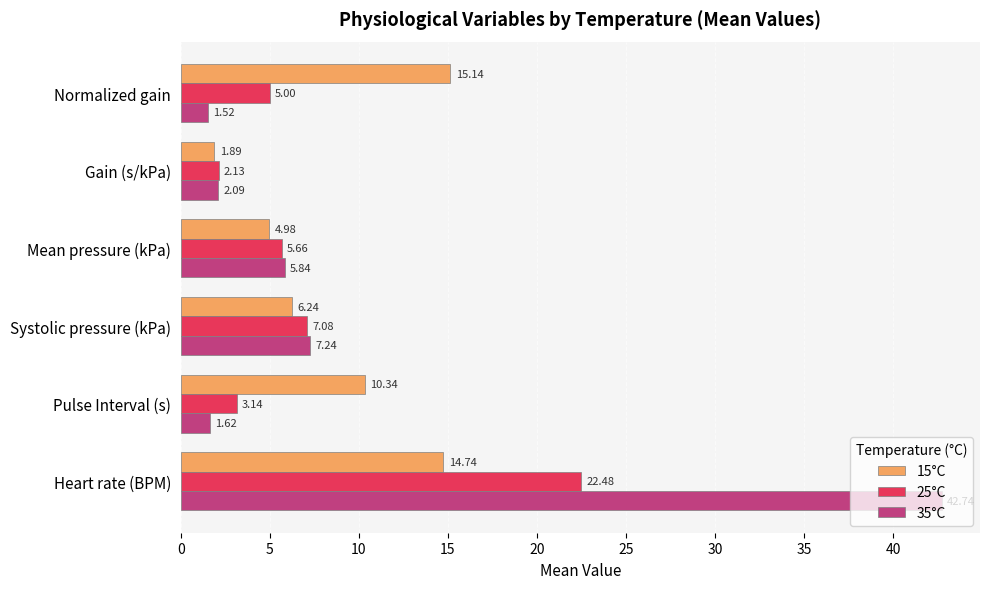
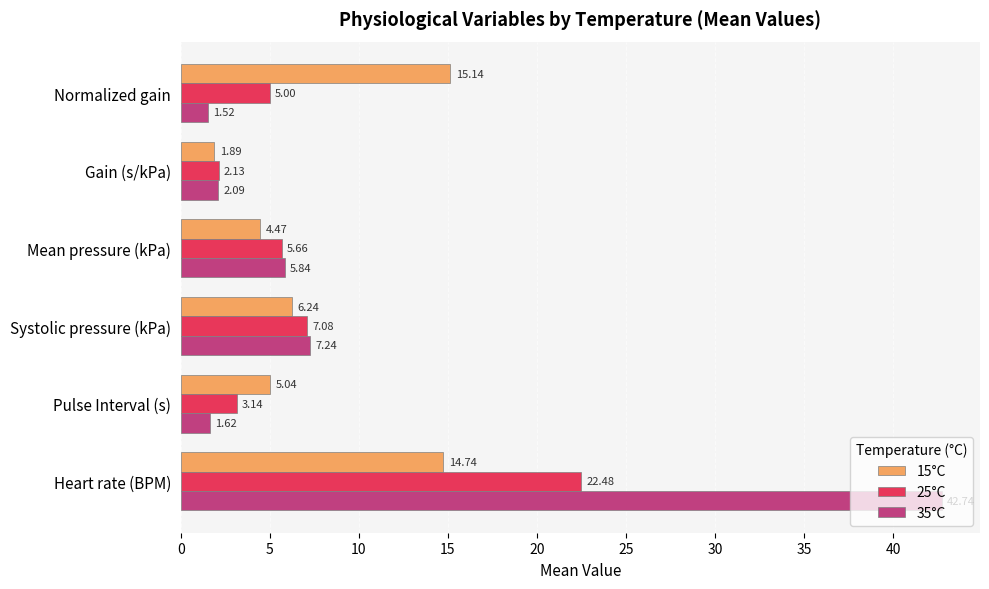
  {
    "15°C": {
      "Normalized gain": 15.14,
      "Gain (s/kPa)": 1.89,
-     "Mean pressure (kPa)": 4.98,
+     "Mean pressure (kPa)": 4.47,
      "Systolic pressure (kPa)": 6.24,
-     "Pulse Interval (s)": 10.34,
+     "Pulse Interval (s)": 5.04,
      "Heart rate (BPM)": 14.74
    }
  }
